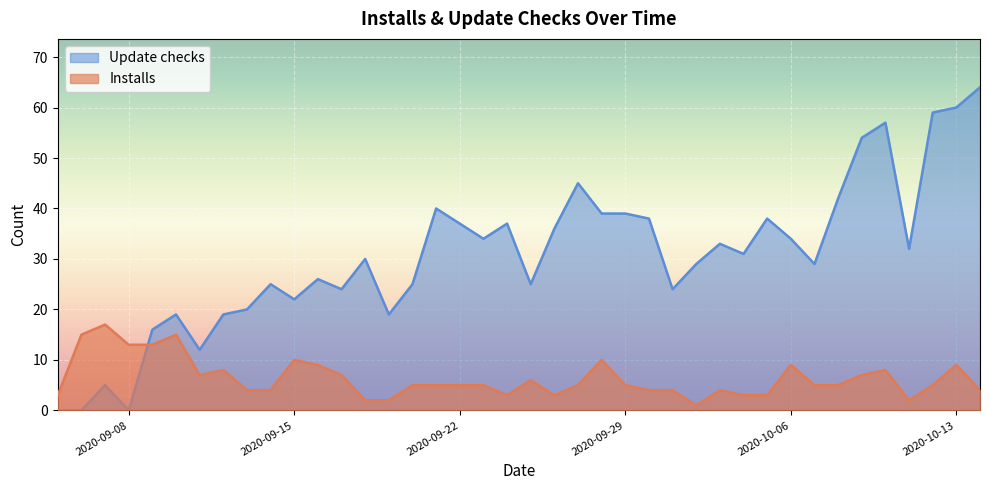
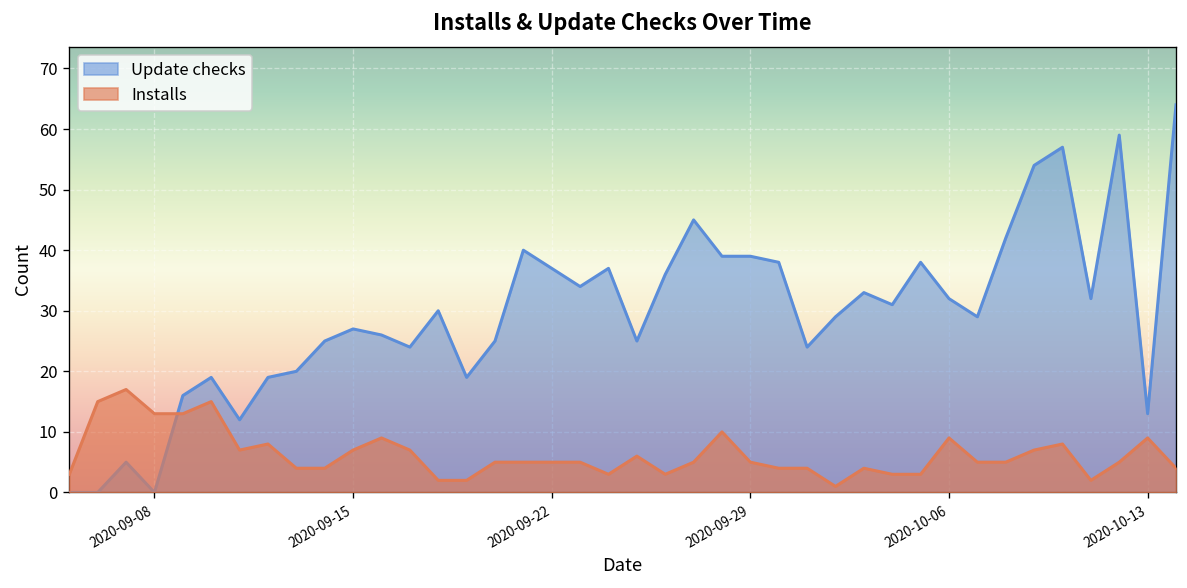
  {
    "Update checks": {
      "2020-09-08": 0,
-     "2020-09-15": 22,
+     "2020-09-15": 27,
      "2020-09-22": 37,
      "2020-09-29": 39,
-     "2020-10-06": 34,
-     "2020-10-13": 60
+     "2020-10-06": 32,
+     "2020-10-13": 13
    },
    "Installs": {
      "2020-09-08": 13,
-     "2020-09-15": 10,
+     "2020-09-15": 7,
      "2020-09-22": 5,
      "2020-09-29": 5,
      "2020-10-06": 9,
      "2020-10-13": 9
    }
  }
